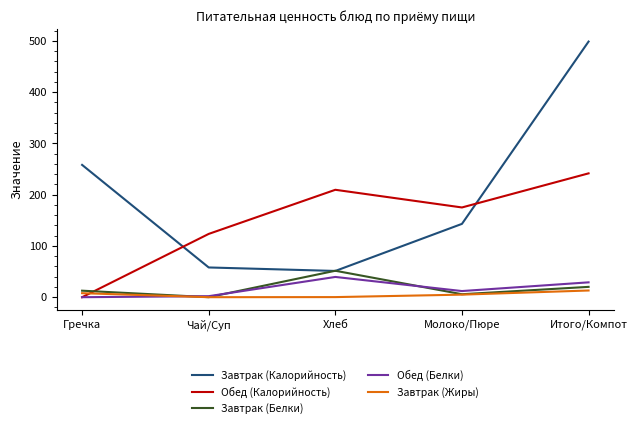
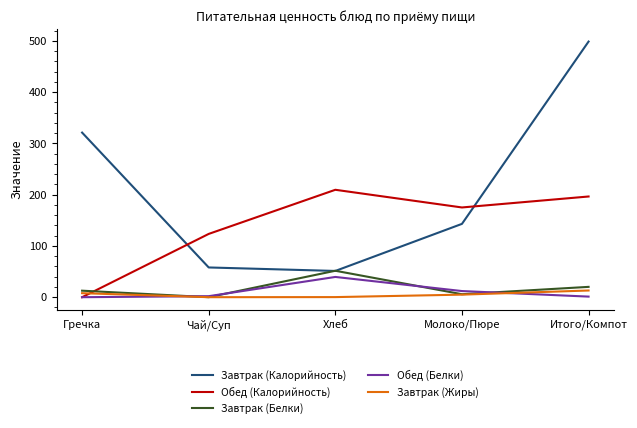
  {
    "Завтрак (Калорийность)": {
-     "Гречка": 260,
+     "Гречка": 320,
      "Чай/Суп": 60,
      "Молоко/Пюре": 140,
      "Итого/Компот": 500
    },
    "Обед (Калорийность)": {
      "Чай/Суп": 120,
      "Хлеб": 210,
      "Молоко/Пюре": 180,
-     "Итого/Компот": 240
+     "Итого/Компот": 200
    },
    "Завтрак (Белки)": {
      "Итого/Компот": 20
    },
    "Обед (Белки)": {
      "Хлеб": 40,
      "Молоко/Пюре": 10,
-     "Итого/Компот": 30
+     "Итого/Компот": 0
    },
    "Завтрак (Жиры)": {
      "Хлеб": 0,
      "Итого/Компот": 10
    }
  }
